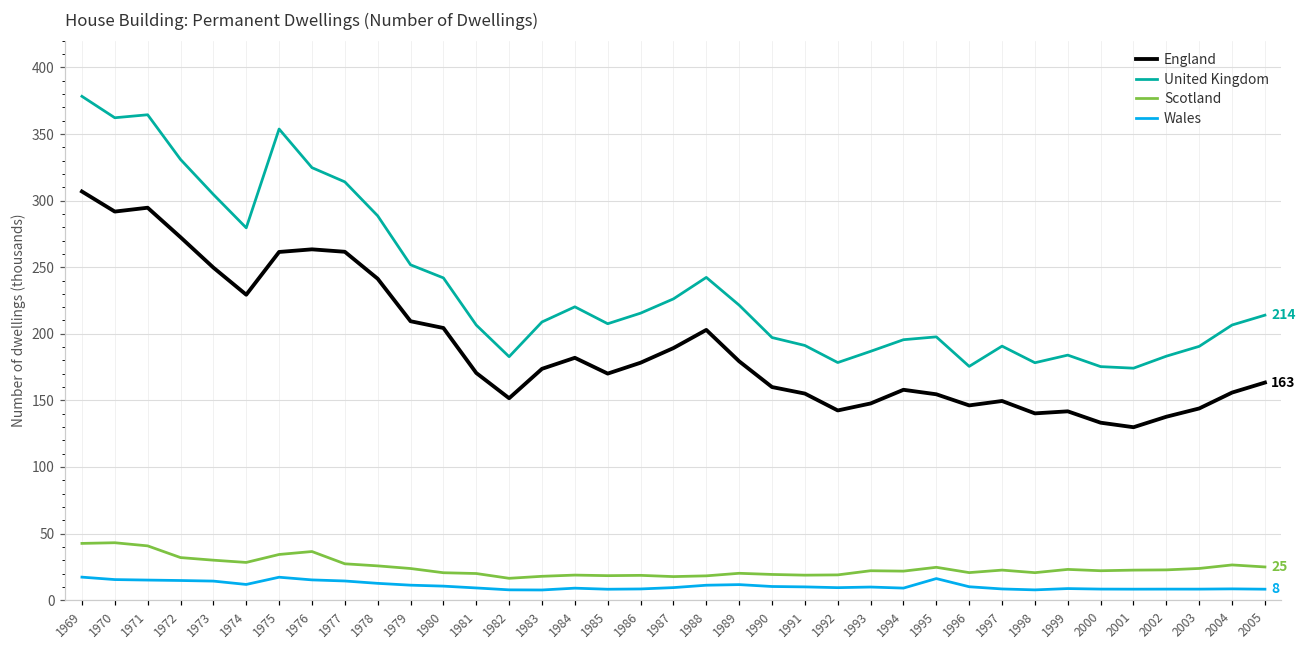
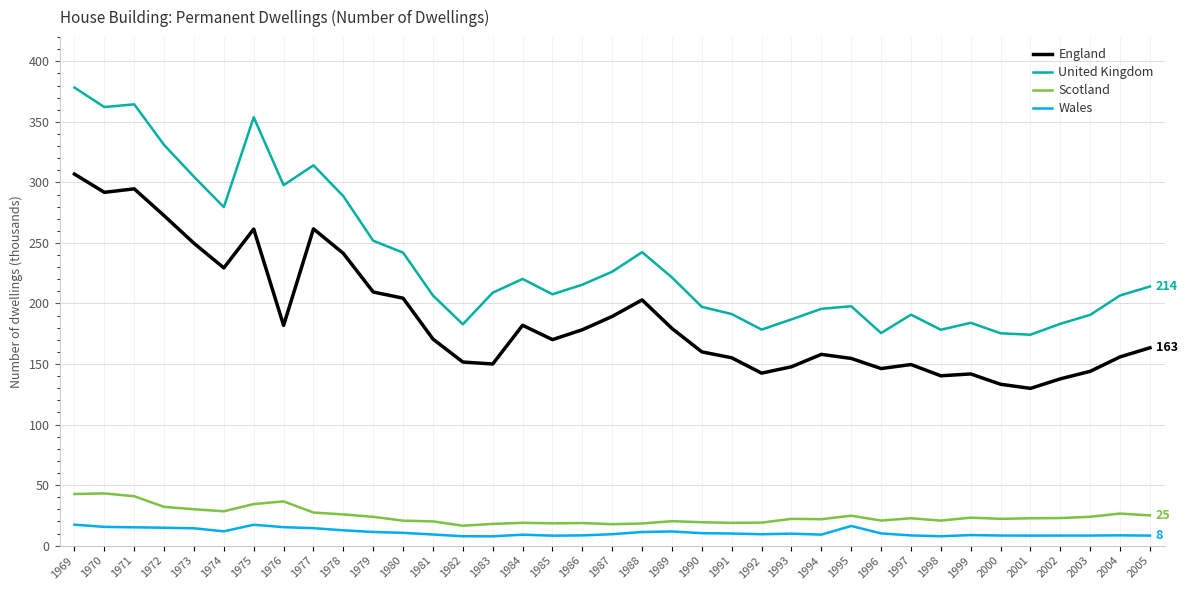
  {
    "England": {
      "1969": 307,
      "1970": 292,
      "1971": 295,
      "1972": 273,
      "1973": 250,
      "1974": 229,
      "1975": 261,
-     "1976": 263,
+     "1976": 182,
      "1977": 262,
      "1978": 241,
      "1979": 209,
      "1980": 204,
      "1981": 171,
      "1982": 152,
-     "1983": 174,
+     "1983": 150,
      "1984": 182,
      "1985": 170,
      "1986": 178,
      "1987": 189,
      "1988": 203,
      "1989": 179,
      "1990": 160,
      "1991": 155,
      "1992": 142,
      "1993": 148,
      "1994": 158,
      "1995": 155,
      "1996": 146,
      "1997": 150,
      "1998": 140,
      "1999": 142,
      "2000": 133,
      "2001": 130,
      "2002": 138,
      "2003": 144,
      "2004": 156
    },
    "United Kingdom": {
      "1969": 378,
      "1970": 362,
      "1971": 364,
      "1972": 331,
      "1973": 305,
      "1974": 280,
      "1975": 354,
-     "1976": 325,
+     "1976": 298,
      "1977": 314,
      "1978": 289,
      "1979": 252,
      "1980": 242,
      "1981": 207,
      "1982": 183,
      "1983": 209,
      "1984": 220,
      "1985": 208,
      "1986": 216,
      "1987": 226,
      "1988": 242,
      "1989": 222,
      "1990": 197,
      "1991": 191,
      "1992": 178,
      "1993": 187,
      "1994": 196,
      "1995": 198,
      "1996": 176,
      "1997": 191,
      "1998": 178,
      "1999": 184,
      "2000": 175,
      "2001": 174,
      "2002": 183,
      "2003": 191,
      "2004": 207
    },
    "Scotland": {
      "2005": 25
    },
    "Wales": {
      "2005": 8
    }
  }
